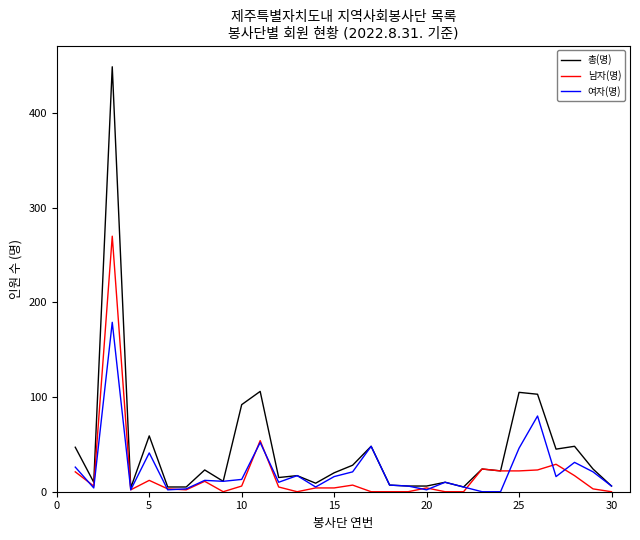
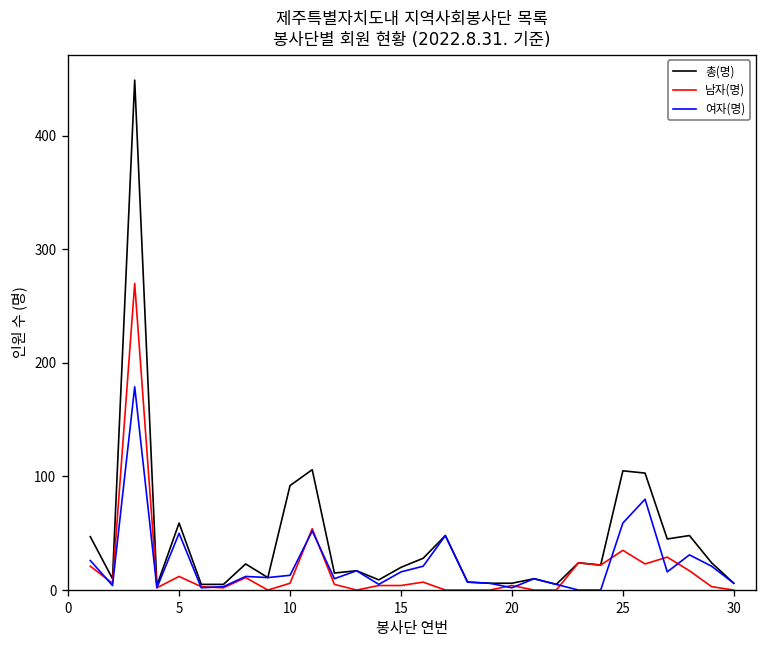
  {
    "총(명)": {
      "5": 60,
      "10": 90,
      "15": 20,
      "25": 110
    },
    "남자(명)": {
      "5": 10,
      "10": 10,
      "15": 0,
-     "25": 20,
+     "25": 40,
      "30": 0
    },
    "여자(명)": {
-     "5": 40,
+     "5": 50,
      "10": 10,
      "15": 20,
-     "25": 50
+     "25": 60
    }
  }
